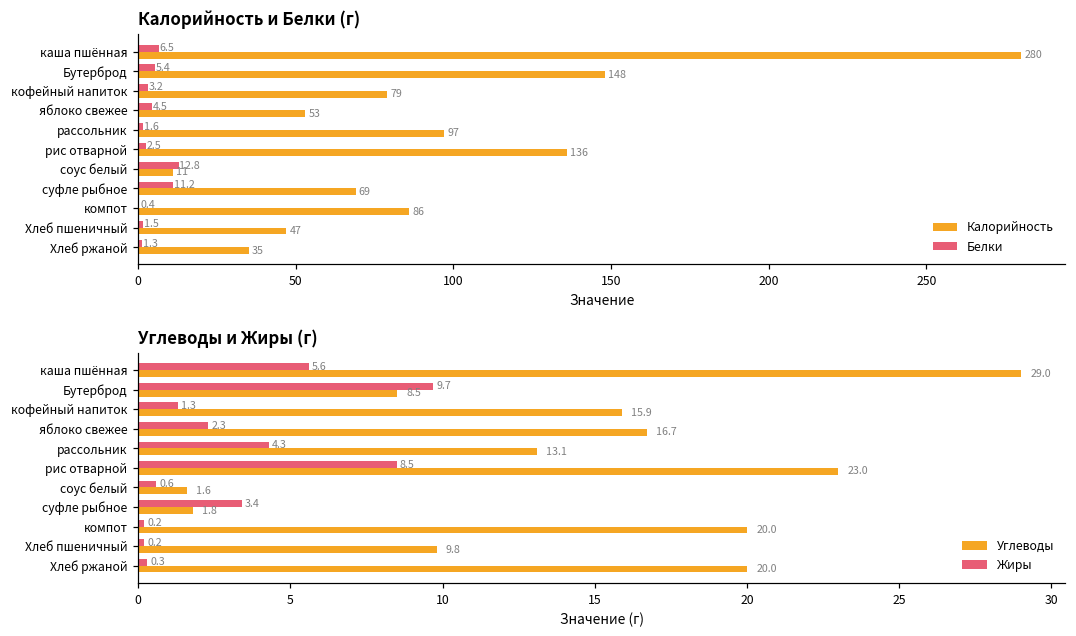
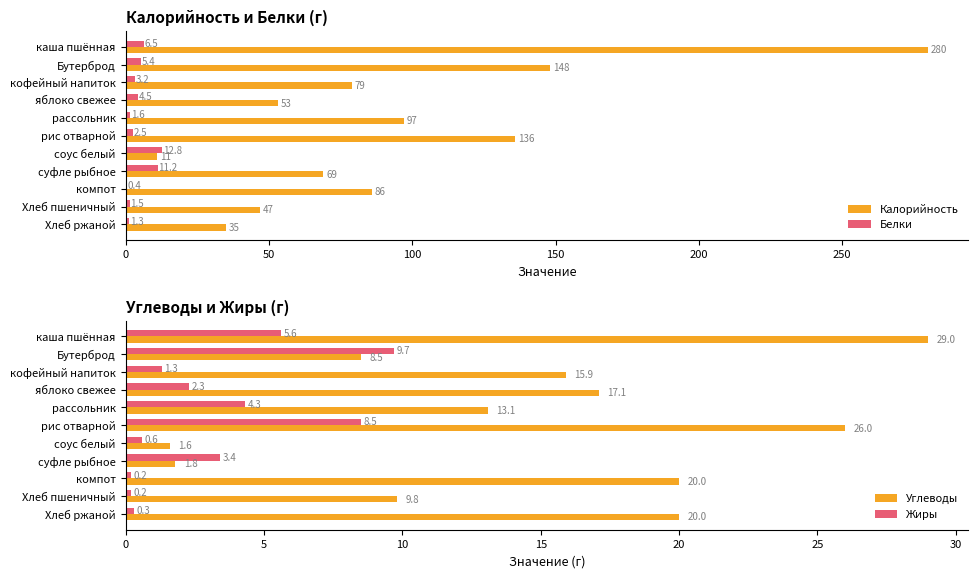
  {
    "Калорийность и Белки (г)": {
      "Калорийность": {
        "каша пшённая": 280,
        "Бутерброд": 148,
        "кофейный напиток": 79,
        "яблоко свежее": 53,
        "рассольник": 97,
        "рис отварной": 136,
        "суфле рыбное": 69,
        "компот": 86,
        "Хлеб пшеничный": 47,
        "Хлеб ржаной": 35
      },
      "Белки": {
        "каша пшённая": 6.5,
        "Бутерброд": 5.4,
        "кофейный напиток": 3.2,
        "яблоко свежее": 4.5,
        "рассольник": 1.6,
        "рис отварной": 2.5,
        "суфле рыбное": 11.2,
        "компот": 0.4,
        "Хлеб пшеничный": 1.5,
        "Хлеб ржаной": 1.3
      }
    },
    "Углеводы и Жиры (г)": {
      "Углеводы": {
        "каша пшённая": 29.0,
        "Бутерброд": 8.5,
        "кофейный напиток": 15.9,
-       "яблоко свежее": 16.7,
+       "яблоко свежее": 17.1,
        "рассольник": 13.1,
-       "рис отварной": 23.0,
+       "рис отварной": 26.0,
        "соус белый": 1.6,
        "суфле рыбное": 1.8,
        "компот": 20.0,
        "Хлеб пшеничный": 9.8,
        "Хлеб ржаной": 20.0
      },
      "Жиры": {
        "каша пшённая": 5.6,
        "Бутерброд": 9.7,
        "кофейный напиток": 1.3,
        "яблоко свежее": 2.3,
        "рассольник": 4.3,
        "рис отварной": 8.5,
        "соус белый": 0.6,
        "суфле рыбное": 3.4,
        "компот": 0.2,
        "Хлеб пшеничный": 0.2,
        "Хлеб ржаной": 0.3
      }
    }
  }
